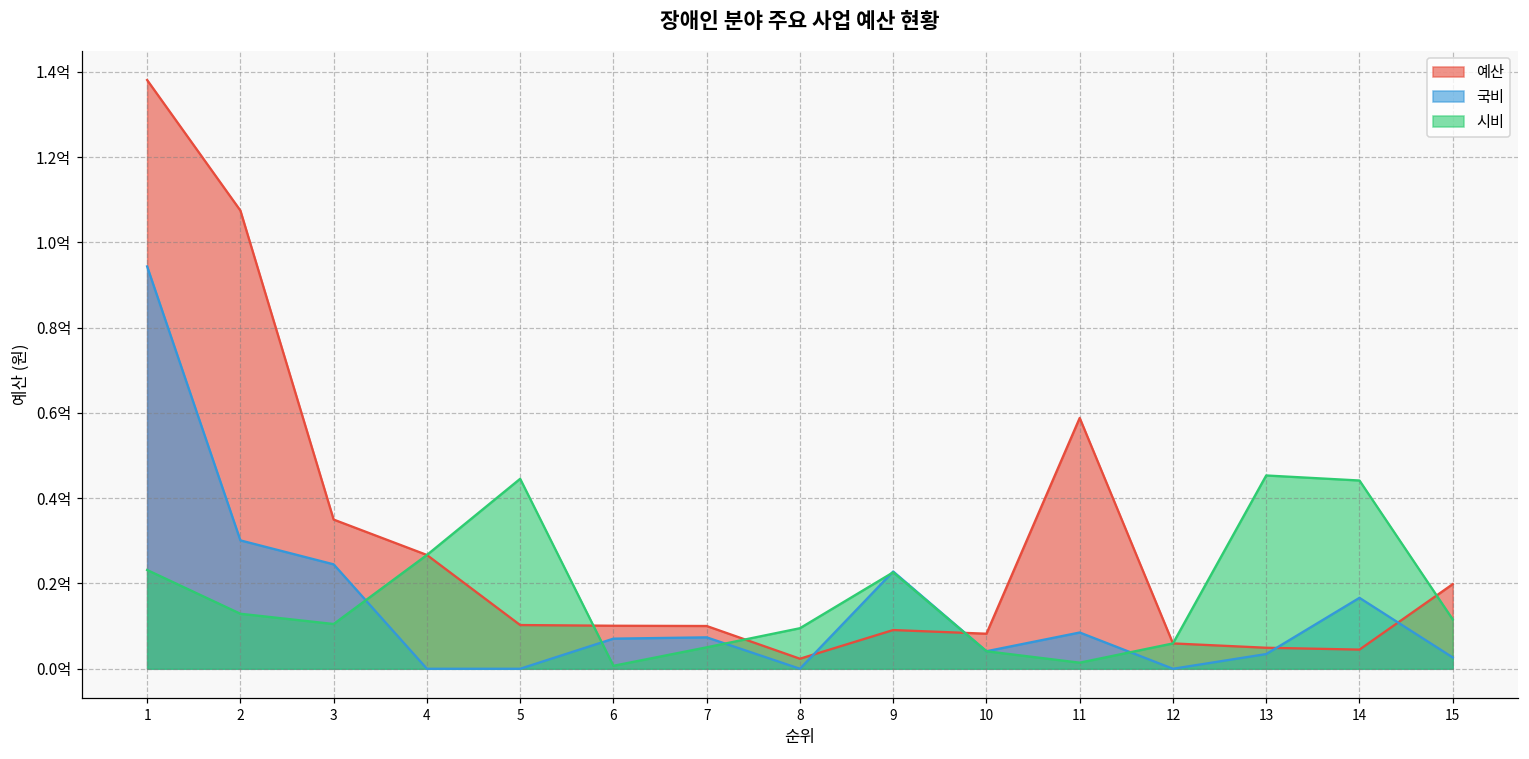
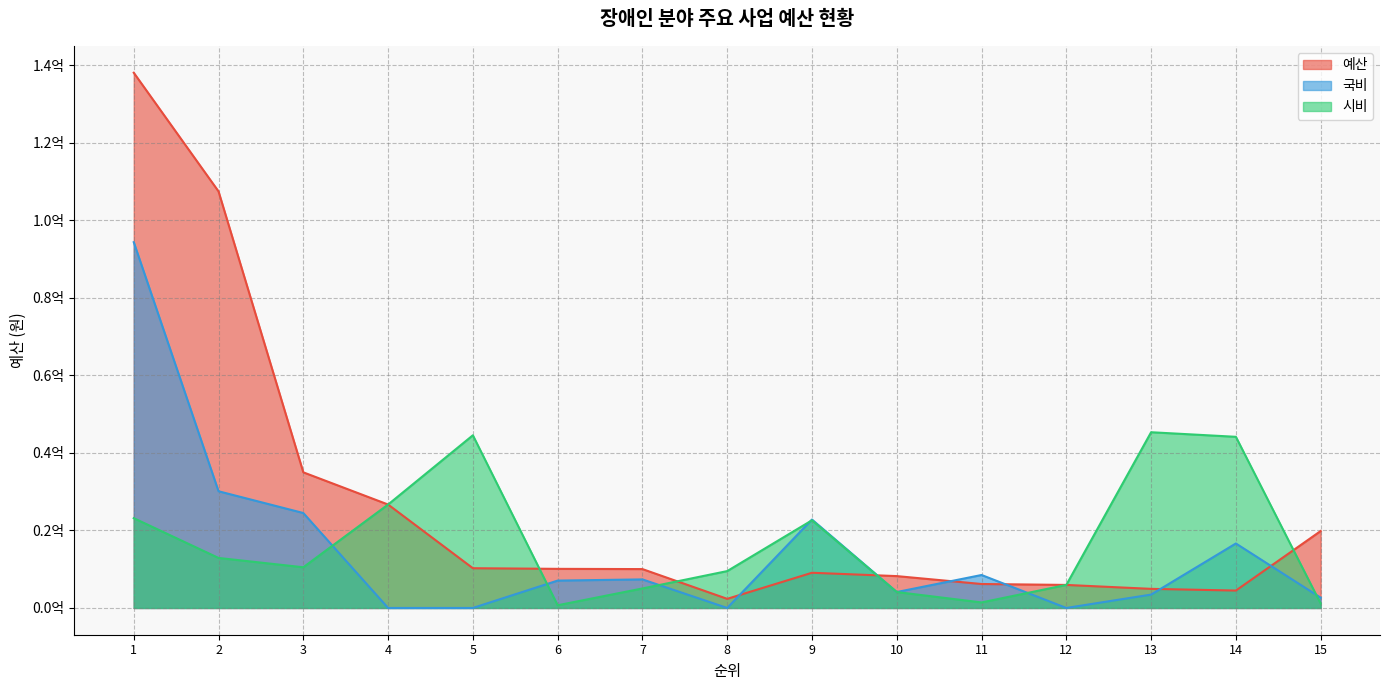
  {
    "예산": {
      "1": "1.38억",
      "2": "1.07억",
      "3": "0.35억",
      "5": "0.10억",
      "6": "0.10억",
      "7": "0.10억",
      "8": "0.02억",
      "9": "0.09억",
      "10": "0.08억",
-     "11": "0.59억",
+     "11": "0.06억",
      "13": "0.05억",
      "14": "0.04억",
      "15": "0.20억"
    },
    "국비": {
      "1": "0.94억",
      "2": "0.30억",
      "3": "0.24억",
      "4": "0.00억",
      "5": "0.00억",
      "6": "0.07억",
      "7": "0.07억",
      "8": "0.00억",
      "11": "0.09억",
      "12": "0.00억",
      "13": "0.03억",
      "14": "0.17억",
      "15": "0.03억"
    },
    "시비": {
      "1": "0.23억",
      "2": "0.13억",
      "3": "0.10억",
      "5": "0.45억",
      "6": "0.01억",
      "7": "0.05억",
      "8": "0.10억",
      "11": "0.01억",
      "13": "0.45억",
      "14": "0.44억",
-     "15": "0.12억"
+     "15": "0.01억"
    }
  }
